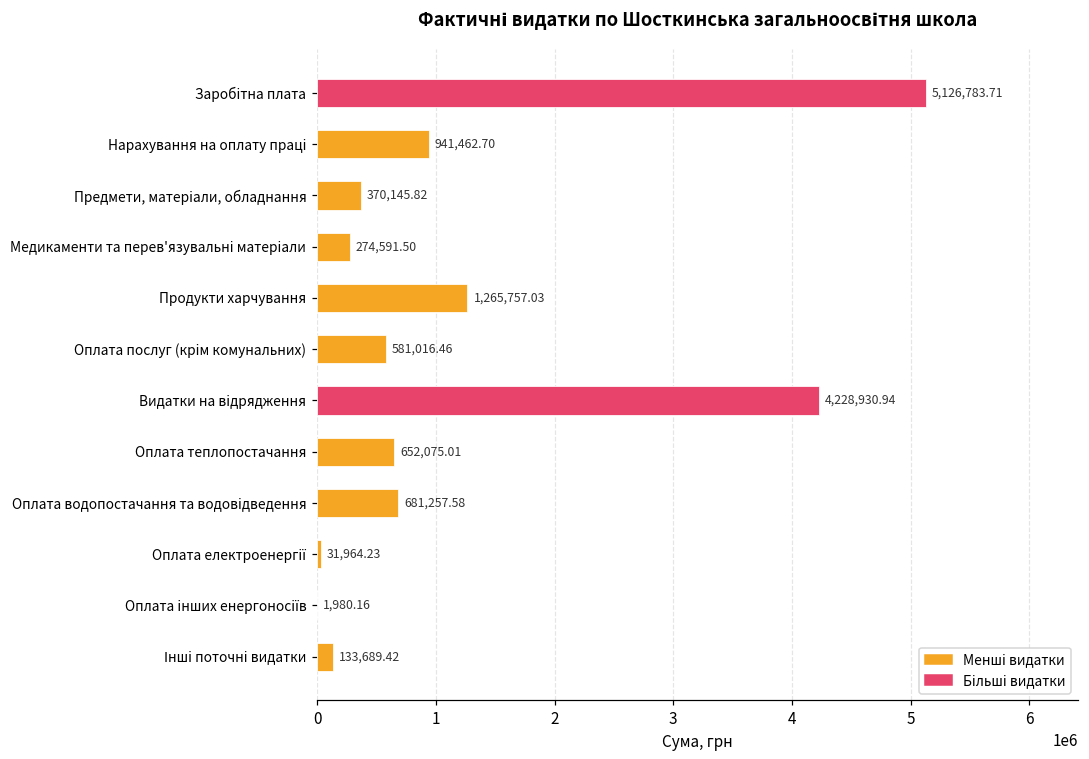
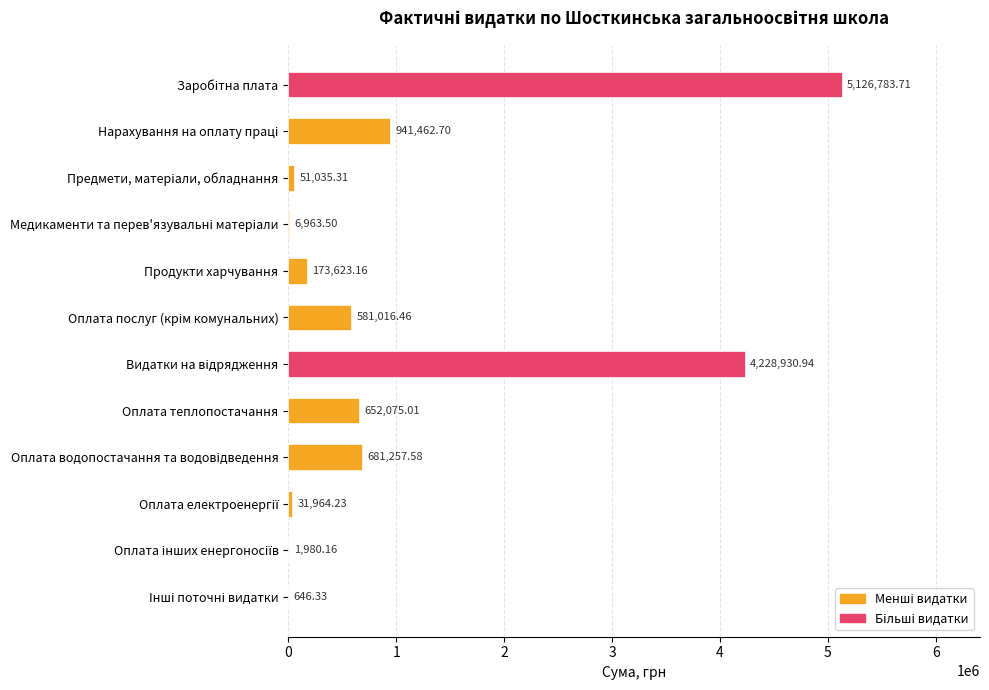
  {
    "Заробітна плата": "5,126,783.71",
    "Нарахування на оплату праці": "941,462.70",
-   "Предмети, матеріали, обладнання": "370,145.82",
-   "Медикаменти та перев'язувальні матеріали": "274,591.50",
-   "Продукти харчування": "1,265,757.03",
+   "Предмети, матеріали, обладнання": "51,035.31",
+   "Медикаменти та перев'язувальні матеріали": "6,963.50",
+   "Продукти харчування": "173,623.16",
    "Оплата послуг (крім комунальних)": "581,016.46",
    "Видатки на відрядження": "4,228,930.94",
    "Оплата теплопостачання": "652,075.01",
    "Оплата водопостачання та водовідведення": "681,257.58",
    "Оплата електроенергії": "31,964.23",
    "Оплата інших енергоносіїв": "1,980.16",
-   "Інші поточні видатки": "133,689.42"
+   "Інші поточні видатки": "646.33"
  }
